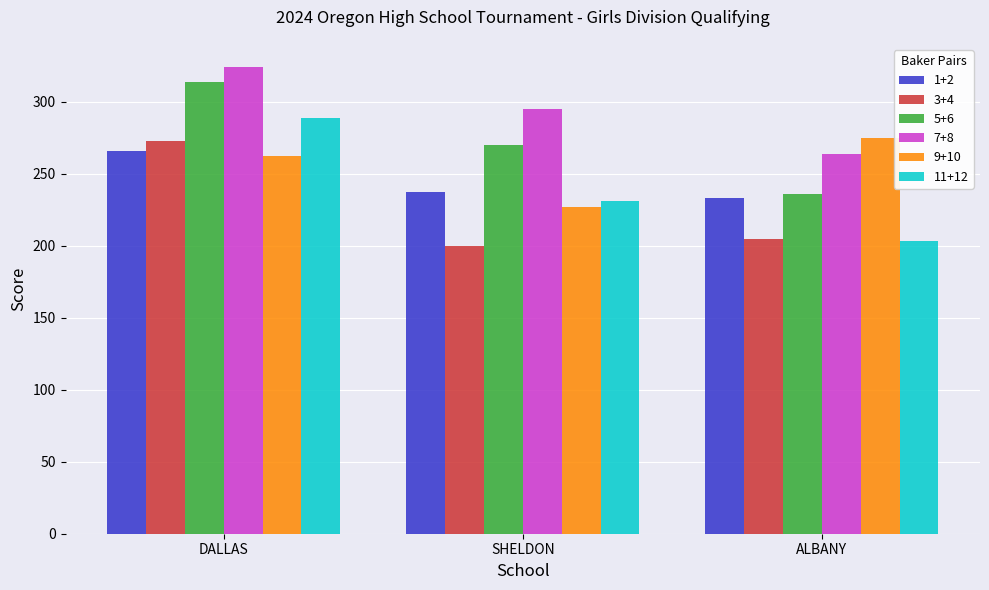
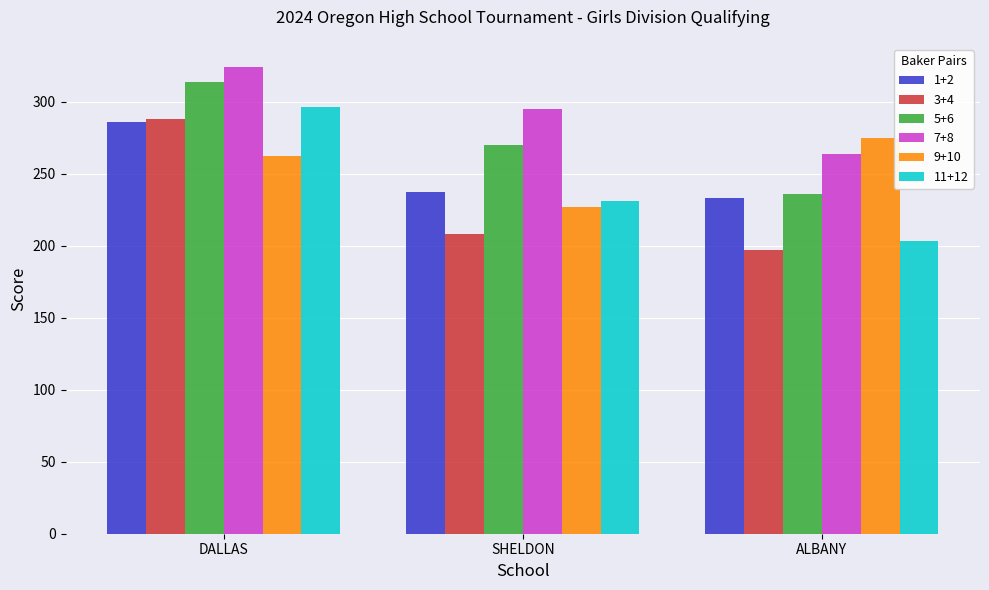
  {
    "1+2": {
-     "DALLAS": 266,
+     "DALLAS": 286,
      "SHELDON": 237,
      "ALBANY": 233
    },
    "3+4": {
-     "DALLAS": 273,
-     "SHELDON": 200,
-     "ALBANY": 205
+     "DALLAS": 288,
+     "SHELDON": 208,
+     "ALBANY": 197
    },
    "5+6": {
      "DALLAS": 314,
      "SHELDON": 270,
      "ALBANY": 236
    },
    "7+8": {
      "DALLAS": 324,
      "SHELDON": 295,
      "ALBANY": 264
    },
    "9+10": {
      "DALLAS": 262,
      "SHELDON": 227,
      "ALBANY": 275
    },
    "11+12": {
-     "DALLAS": 289,
+     "DALLAS": 296,
      "SHELDON": 231,
      "ALBANY": 203
    }
  }
